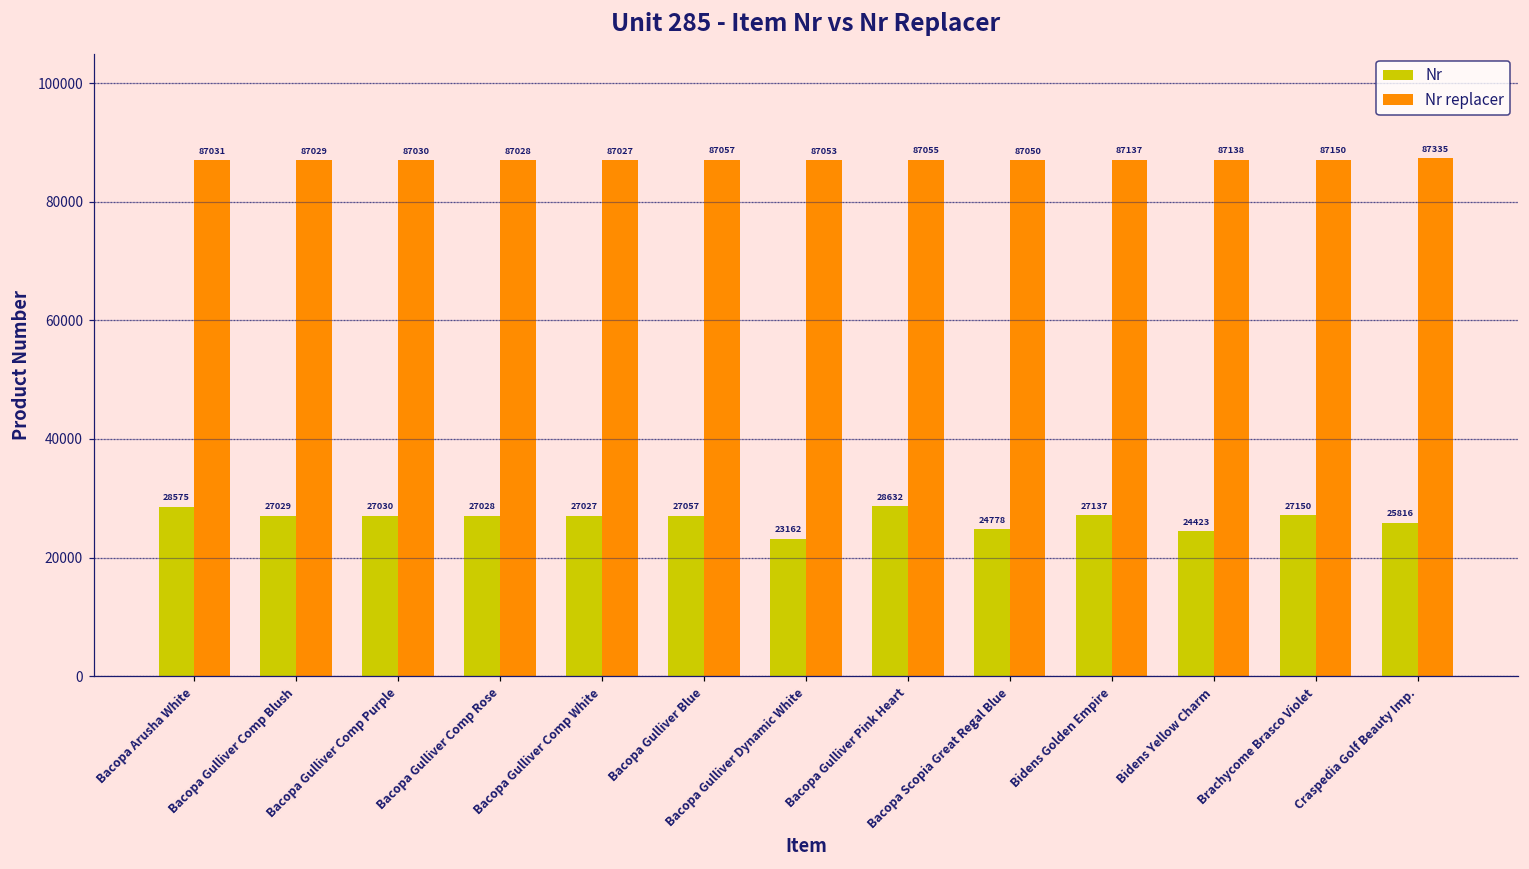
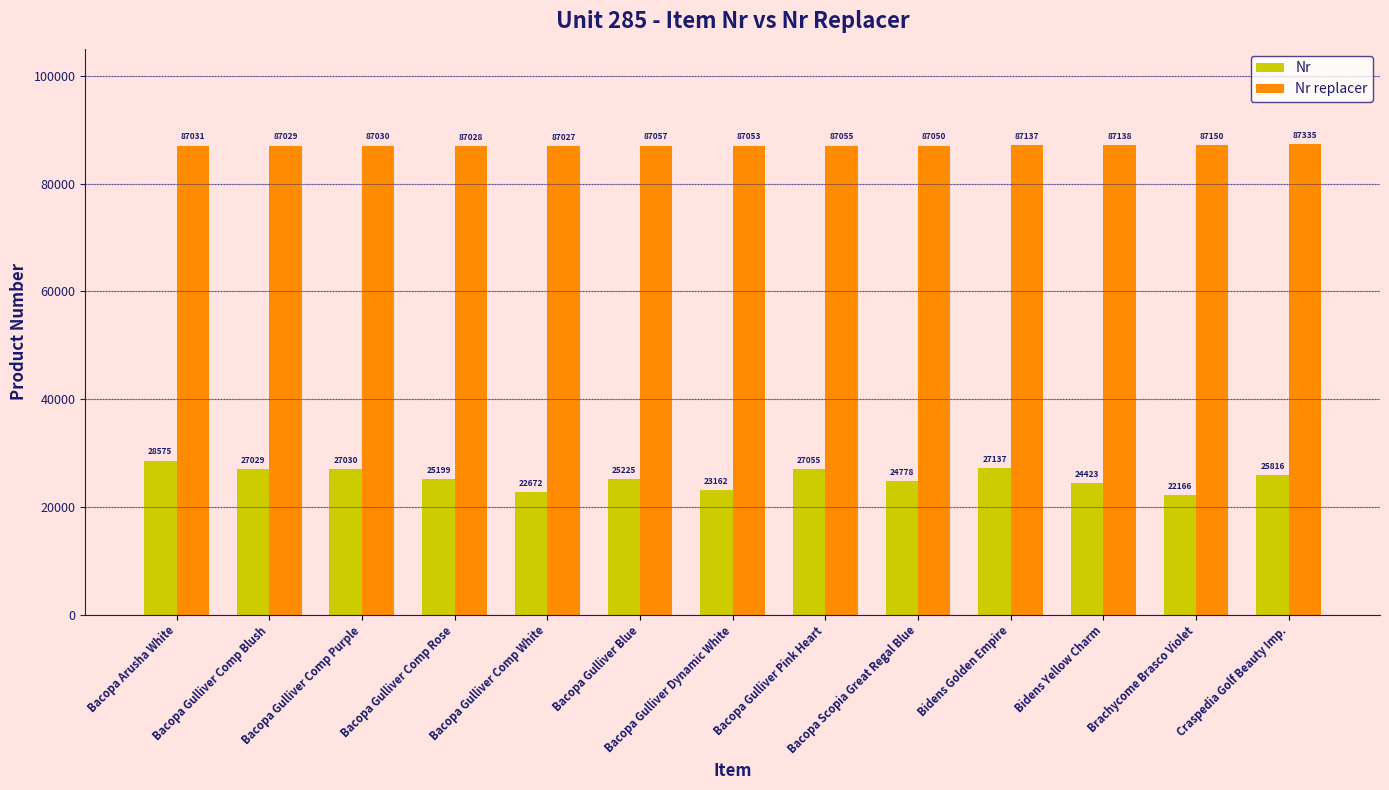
  {
    "Nr": {
      "Bacopa Arusha White": 28575,
      "Bacopa Gulliver Comp Blush": 27029,
      "Bacopa Gulliver Comp Purple": 27030,
-     "Bacopa Gulliver Comp Rose": 27028,
-     "Bacopa Gulliver Comp White": 27027,
-     "Bacopa Gulliver Blue": 27057,
+     "Bacopa Gulliver Comp Rose": 25199,
+     "Bacopa Gulliver Comp White": 22672,
+     "Bacopa Gulliver Blue": 25225,
      "Bacopa Gulliver Dynamic White": 23162,
-     "Bacopa Gulliver Pink Heart": 28632,
+     "Bacopa Gulliver Pink Heart": 27055,
      "Bacopa Scopia Great Regal Blue": 24778,
      "Bidens Golden Empire": 27137,
      "Bidens Yellow Charm": 24423,
-     "Brachycome Brasco Violet": 27150,
+     "Brachycome Brasco Violet": 22166,
      "Craspedia Golf Beauty Imp.": 25816
    },
    "Nr replacer": {
      "Bacopa Arusha White": 87031,
      "Bacopa Gulliver Comp Blush": 87029,
      "Bacopa Gulliver Comp Purple": 87030,
      "Bacopa Gulliver Comp Rose": 87028,
      "Bacopa Gulliver Comp White": 87027,
      "Bacopa Gulliver Blue": 87057,
      "Bacopa Gulliver Dynamic White": 87053,
      "Bacopa Gulliver Pink Heart": 87055,
      "Bacopa Scopia Great Regal Blue": 87050,
      "Bidens Golden Empire": 87137,
      "Bidens Yellow Charm": 87138,
      "Brachycome Brasco Violet": 87150,
      "Craspedia Golf Beauty Imp.": 87335
    }
  }
